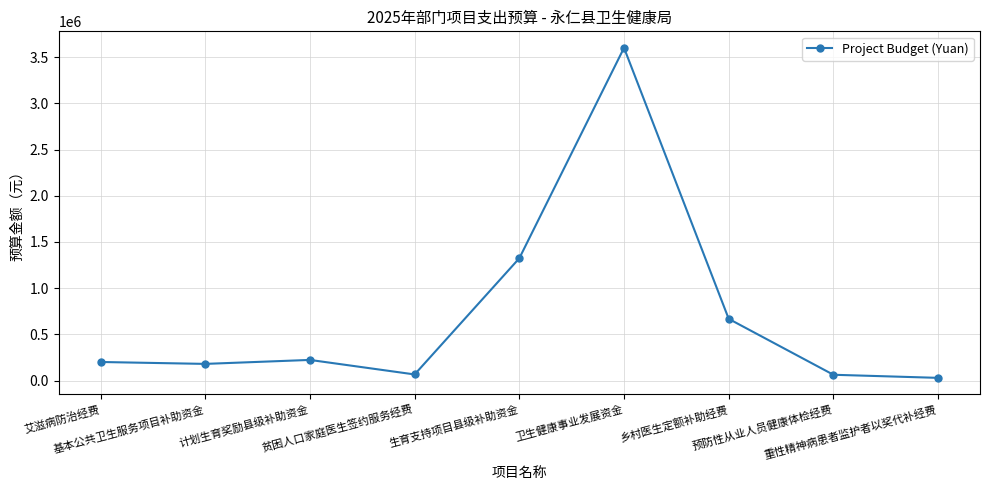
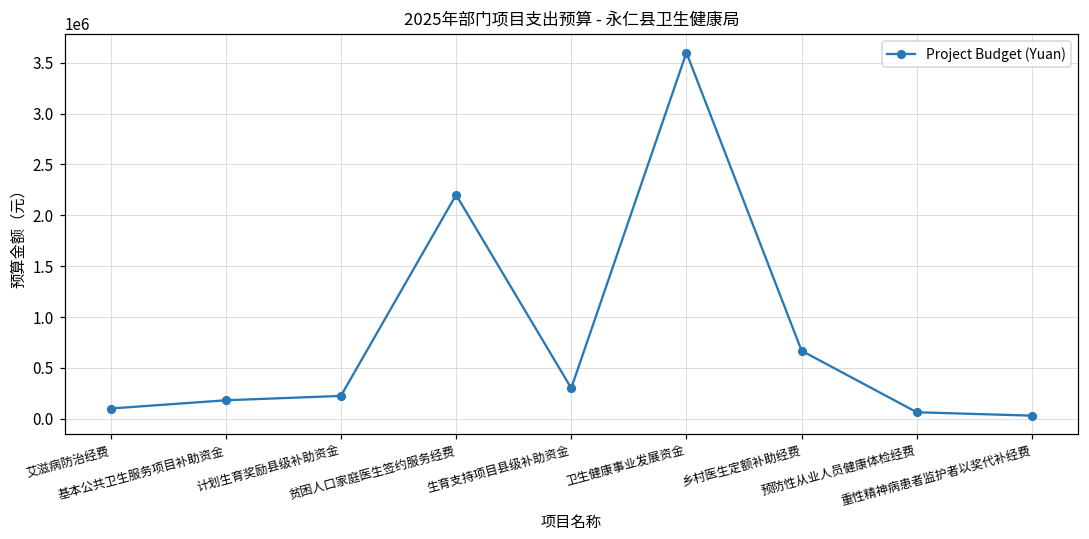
  {
-   "艾滋病防治经费": 200000,
+   "艾滋病防治经费": 100000,
    "基本公共卫生服务项目补助资金": 200000,
    "计划生育奖励县级补助资金": 200000,
-   "贫困人口家庭医生签约服务经费": 100000,
-   "生育支持项目县级补助资金": 1300000,
+   "贫困人口家庭医生签约服务经费": 2200000,
+   "生育支持项目县级补助资金": 300000,
    "卫生健康事业发展资金": 3600000,
    "乡村医生定额补助经费": 700000,
    "预防性从业人员健康体检经费": 100000,
    "重性精神病患者监护者以奖代补经费": 0
  }
